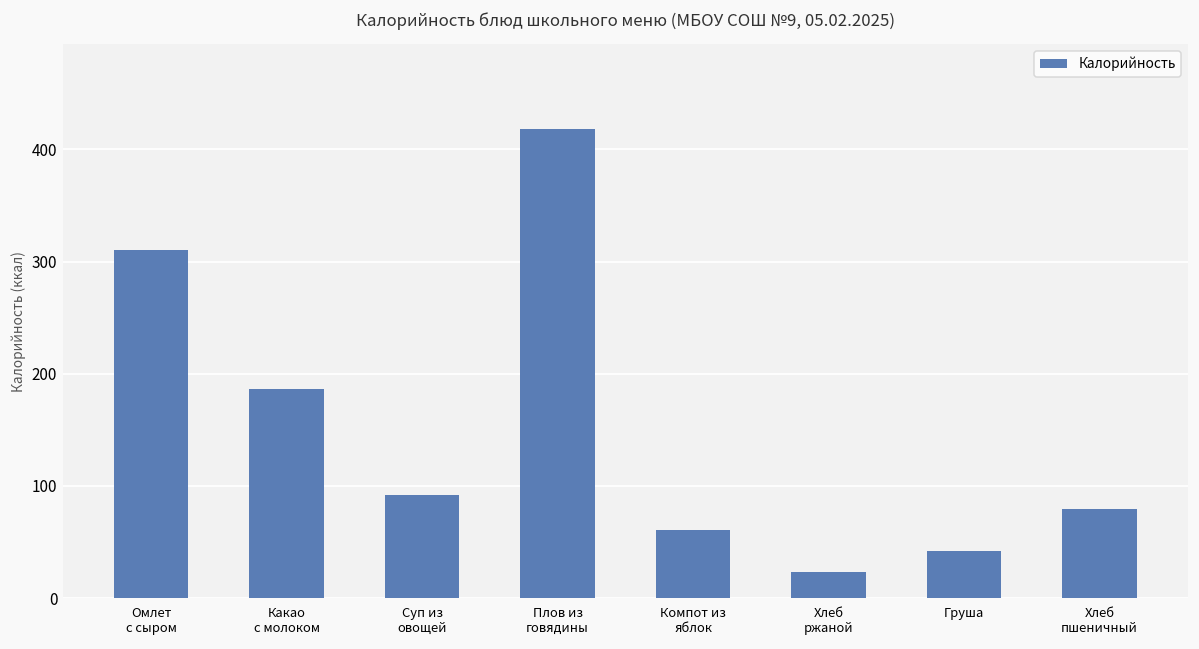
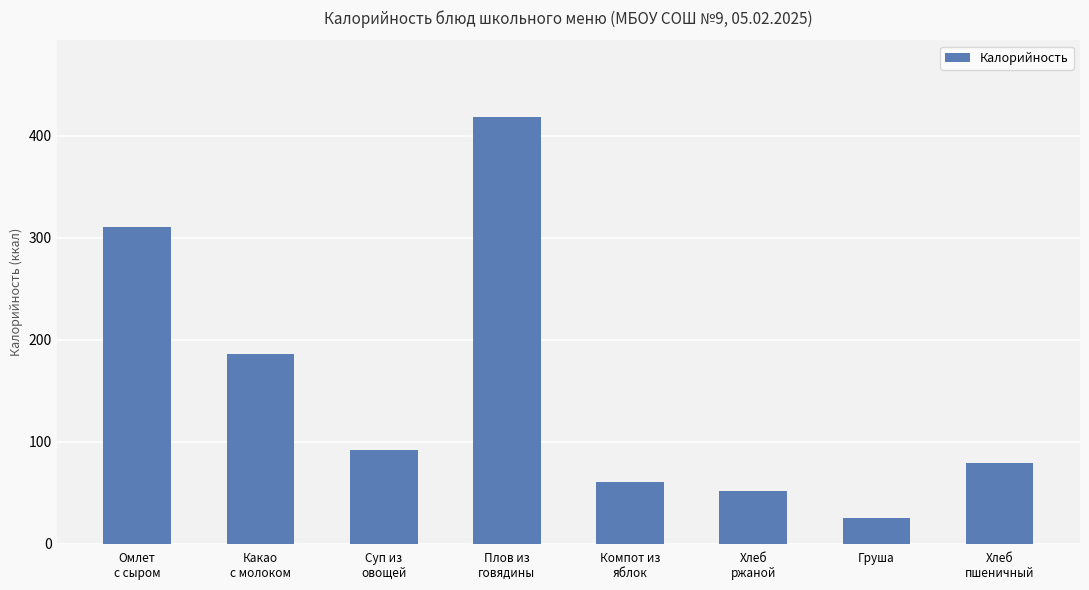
  {
    "Омлет с сыром": 310,
    "Какао с молоком": 187,
    "Суп из овощей": 92,
    "Плов из говядины": 418,
    "Компот из яблок": 61,
-   "Хлеб ржаной": 23,
-   "Груша": 42,
+   "Хлеб ржаной": 52,
+   "Груша": 26,
    "Хлеб пшеничный": 80
  }
